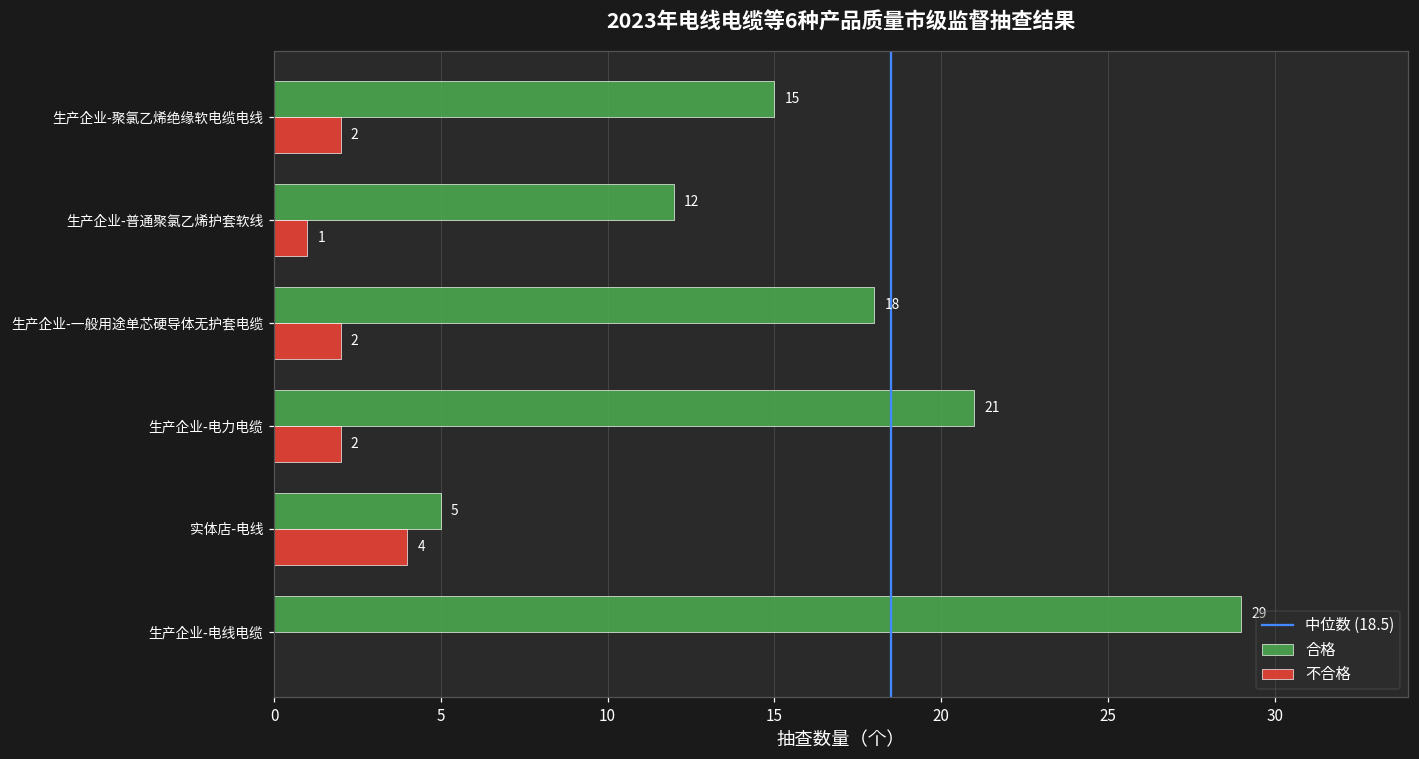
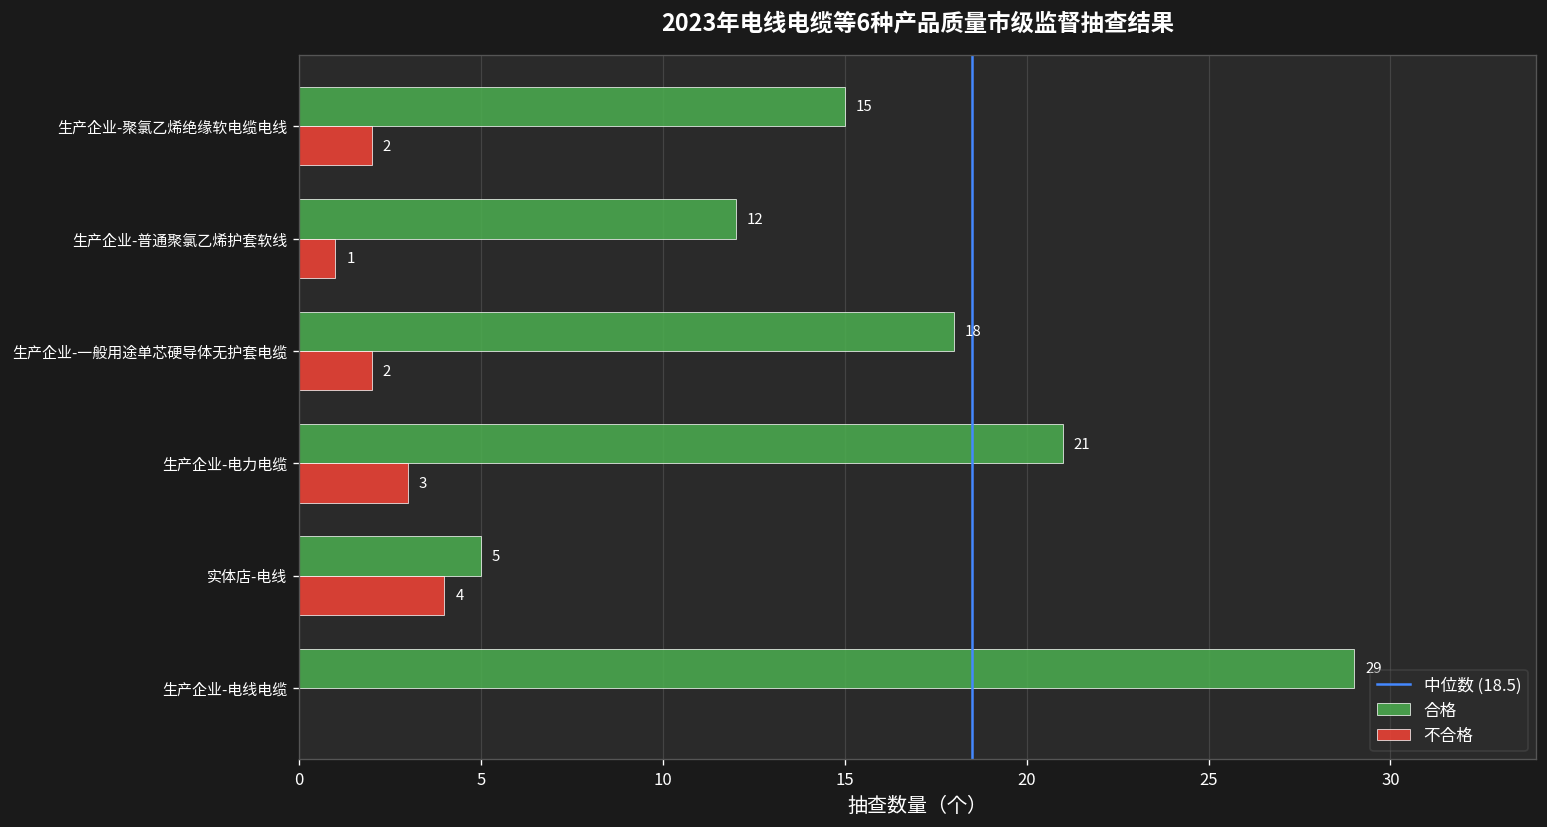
  {
    "合格": {
      "生产企业-聚氯乙烯绝缘软电缆电线": 15,
      "生产企业-普通聚氯乙烯护套软线": 12,
      "生产企业-一般用途单芯硬导体无护套电缆": 18,
      "生产企业-电力电缆": 21,
      "实体店-电线": 5
    },
    "不合格": {
      "生产企业-聚氯乙烯绝缘软电缆电线": 2,
      "生产企业-普通聚氯乙烯护套软线": 1,
      "生产企业-一般用途单芯硬导体无护套电缆": 2,
-     "生产企业-电力电缆": 2,
+     "生产企业-电力电缆": 3,
      "实体店-电线": 4
    }
  }
